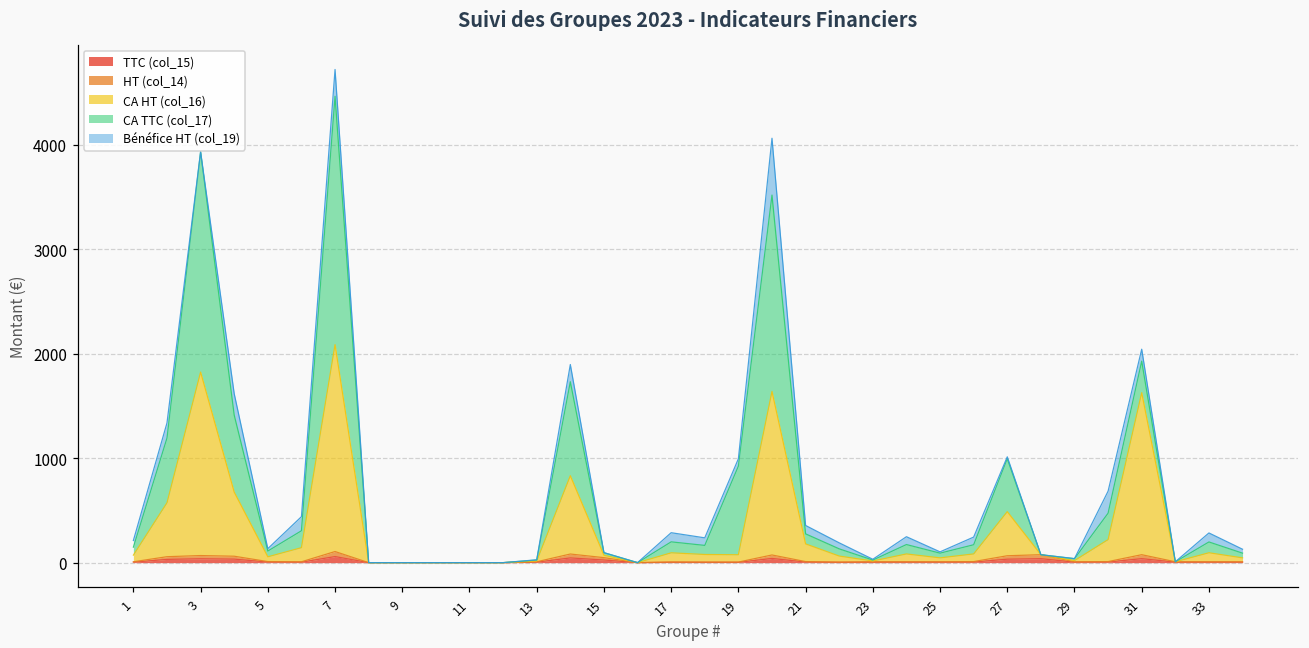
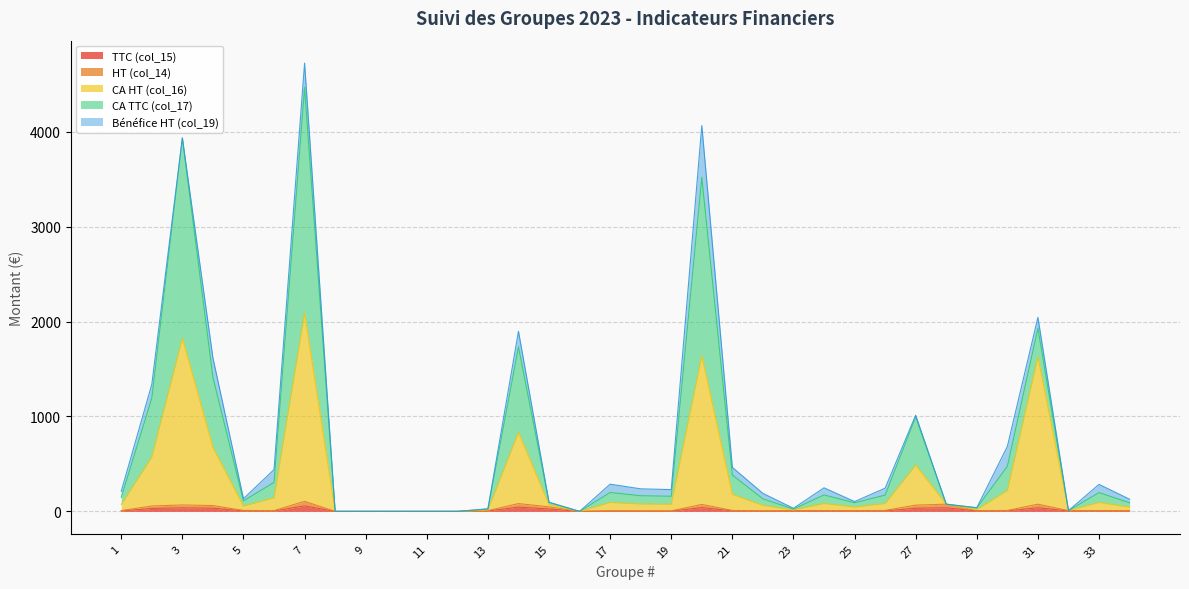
  {
    "CA HT (col_16)": {
      "1": 100,
      "3": 1800,
      "5": 0,
      "7": 2000,
      "17": 100,
      "19": 100,
      "21": 200,
      "25": 0,
      "27": 400,
      "31": 1600,
      "33": 100
    },
    "CA TTC (col_17)": {
      "1": 100,
      "7": 2400,
      "17": 100,
-     "19": 800,
-     "21": 100,
+     "19": 100,
+     "21": 200,
      "31": 300,
      "33": 100
    },
    "Bénéfice HT (col_19)": {
      "1": 100,
      "7": 300,
      "17": 100,
      "19": 100,
      "21": 100,
      "31": 100,
      "33": 100
    }
  }
